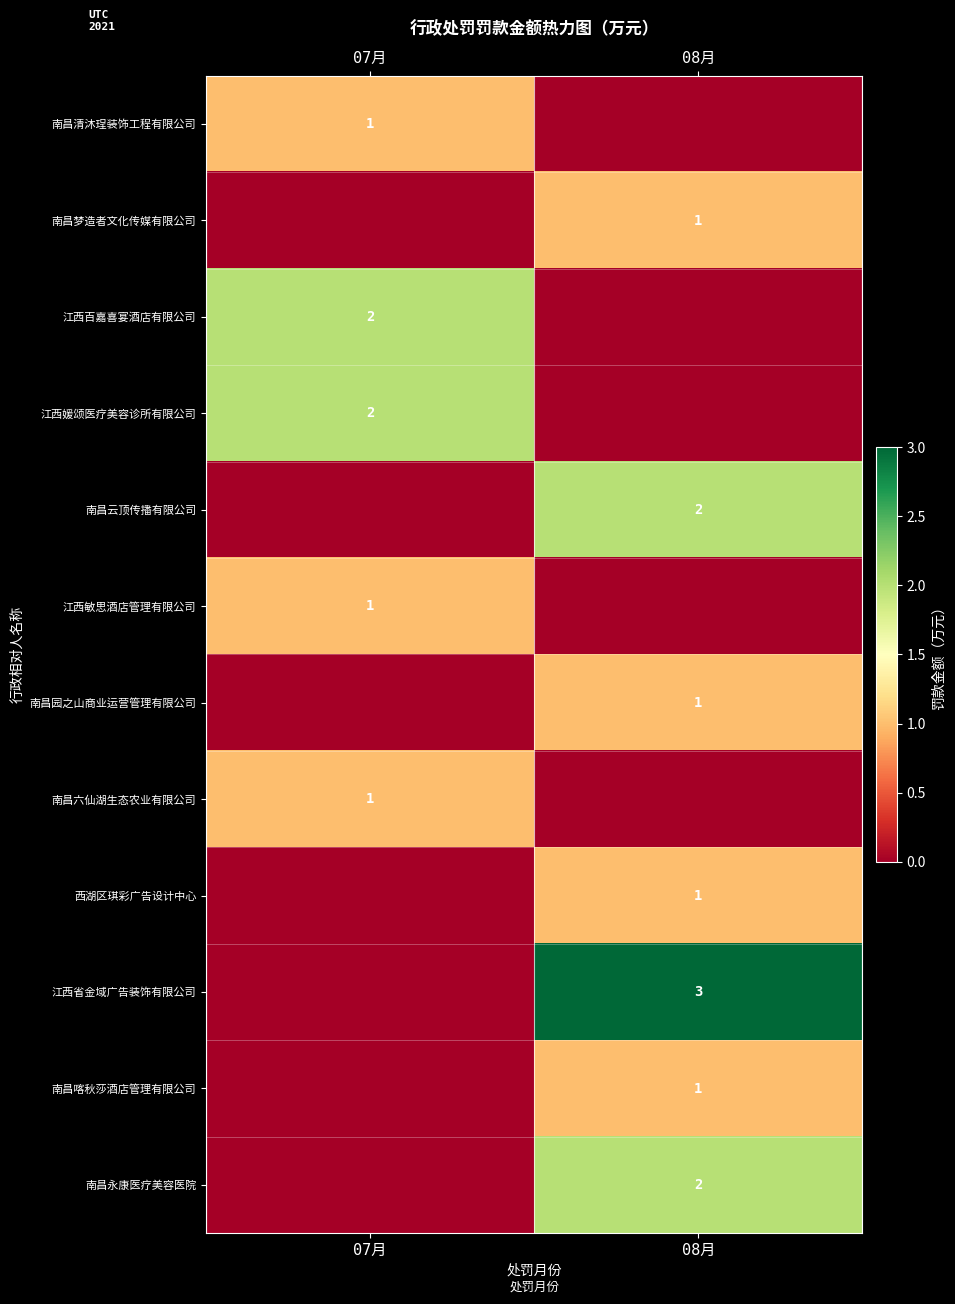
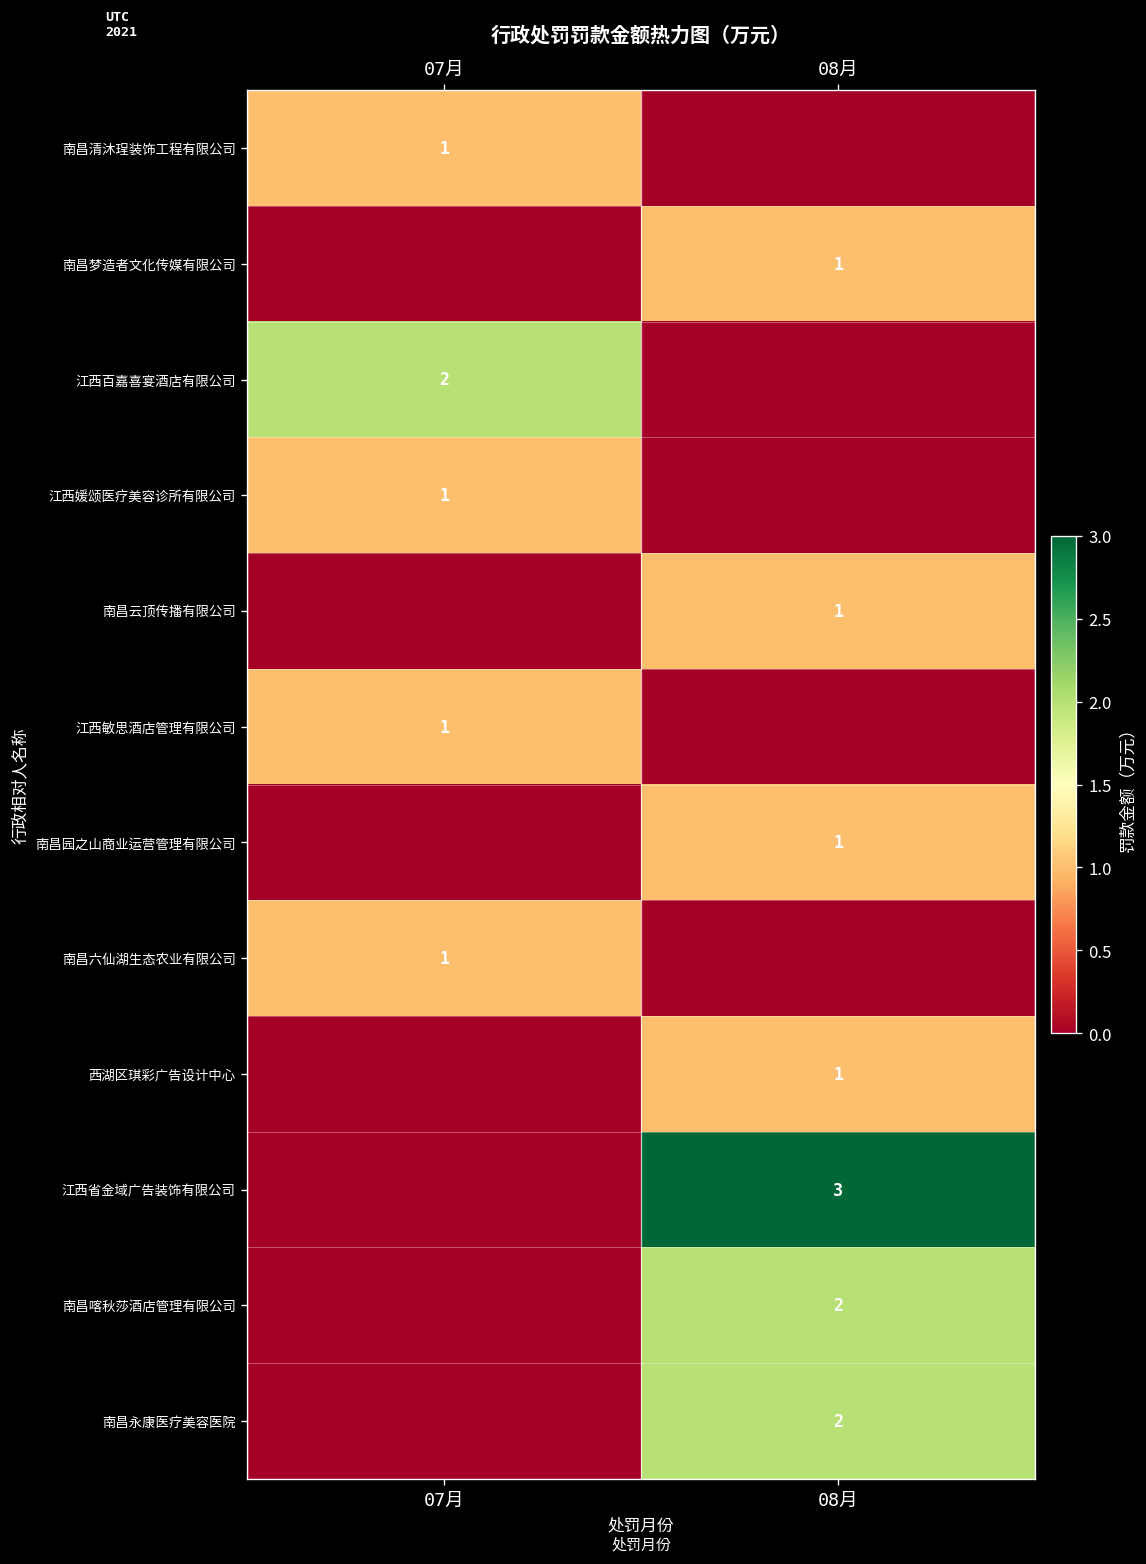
  {
    "南昌清沐珵装饰工程有限公司": {
      "07月": 1
    },
    "南昌梦造者文化传媒有限公司": {
      "08月": 1
    },
    "江西百嘉喜宴酒店有限公司": {
      "07月": 2
    },
    "江西媛颂医疗美容诊所有限公司": {
-     "07月": 2
+     "07月": 1
    },
    "南昌云顶传播有限公司": {
-     "08月": 2
+     "08月": 1
    },
    "江西敏思酒店管理有限公司": {
      "07月": 1
    },
    "南昌园之山商业运营管理有限公司": {
      "08月": 1
    },
    "南昌六仙湖生态农业有限公司": {
      "07月": 1
    },
    "西湖区琪彩广告设计中心": {
      "08月": 1
    },
    "江西省金域广告装饰有限公司": {
      "08月": 3
    },
    "南昌喀秋莎酒店管理有限公司": {
-     "08月": 1
+     "08月": 2
    },
    "南昌永康医疗美容医院": {
      "08月": 2
    }
  }
